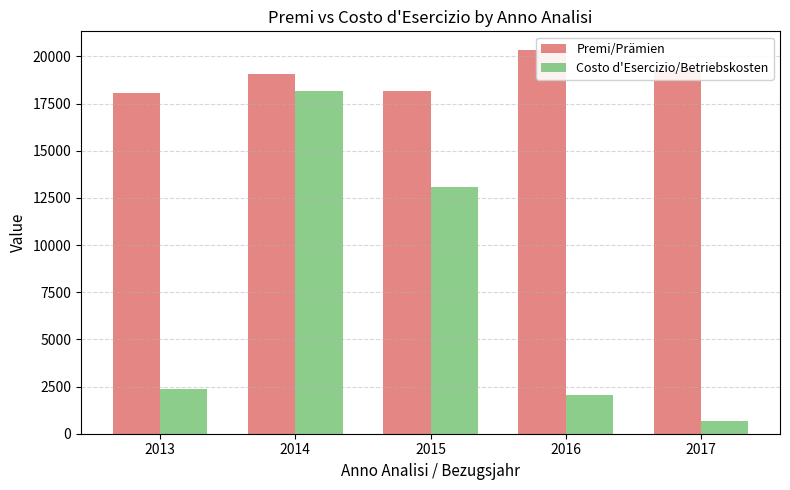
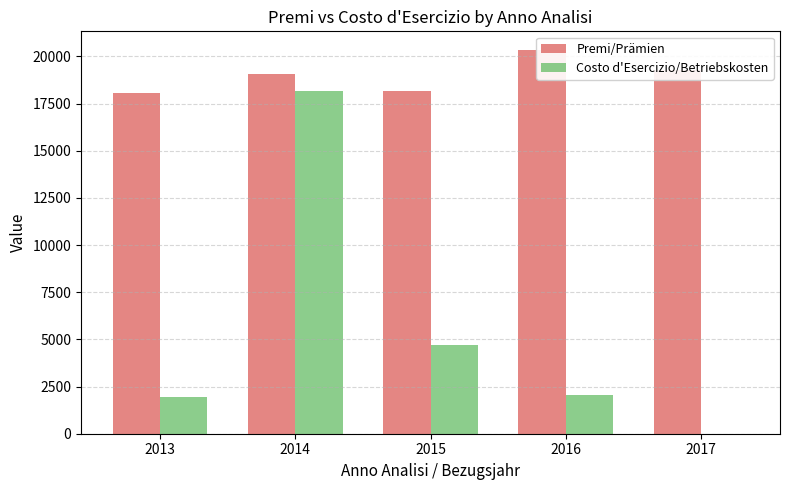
  {
    "Premi/Prämien": {
      "2013": 18100,
      "2014": 19100,
      "2015": 18200
    },
    "Costo d'Esercizio/Betriebskosten": {
-     "2013": 2400,
+     "2013": 1900,
      "2014": 18200,
-     "2015": 13100,
+     "2015": 4700,
      "2016": 2100,
-     "2017": 700
+     "2017": 0
    }
  }
